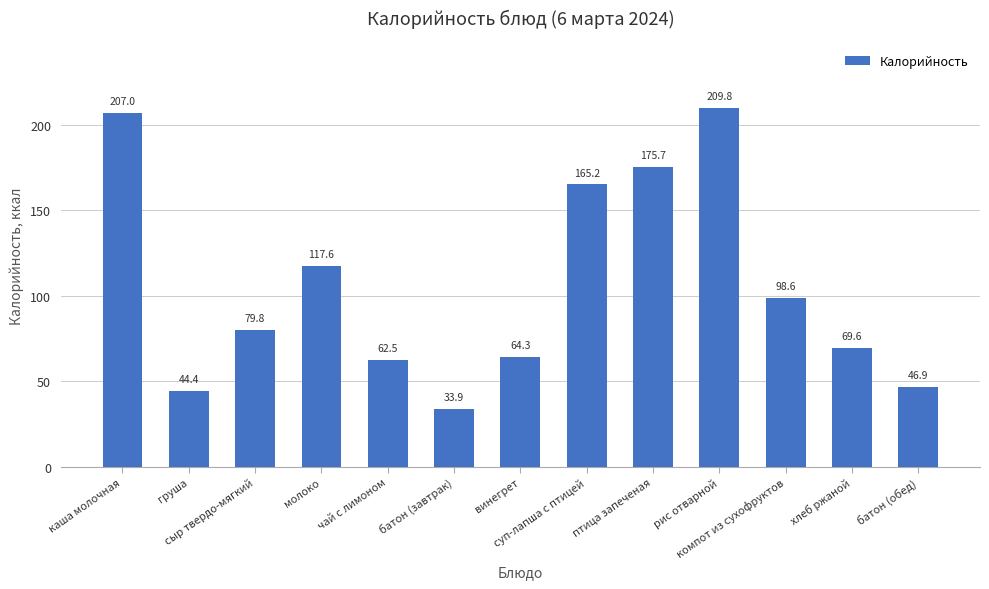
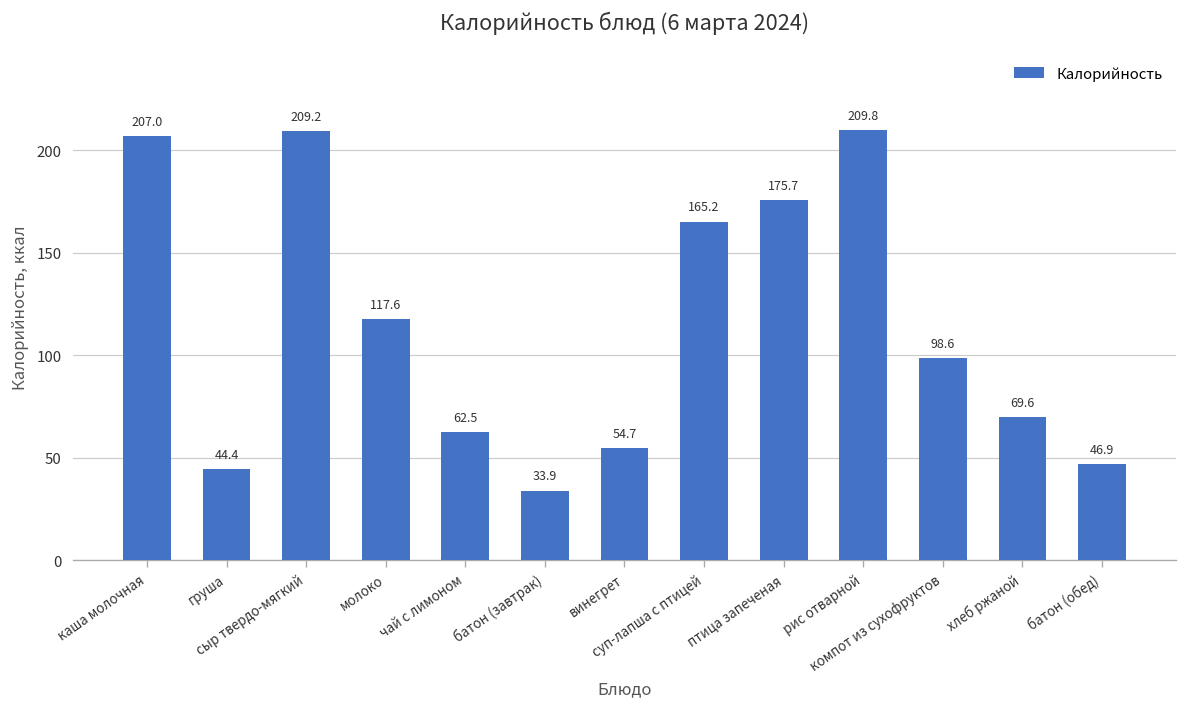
  {
    "каша молочная": 207.0,
    "груша": 44.4,
-   "сыр твердо-мягкий": 79.8,
+   "сыр твердо-мягкий": 209.2,
    "молоко": 117.6,
    "чай с лимоном": 62.5,
    "батон (завтрак)": 33.9,
-   "винегрет": 64.3,
+   "винегрет": 54.7,
    "суп-лапша с птицей": 165.2,
    "птица запеченая": 175.7,
    "рис отварной": 209.8,
    "компот из сухофруктов": 98.6,
    "хлеб ржаной": 69.6,
    "батон (обед)": 46.9
  }
